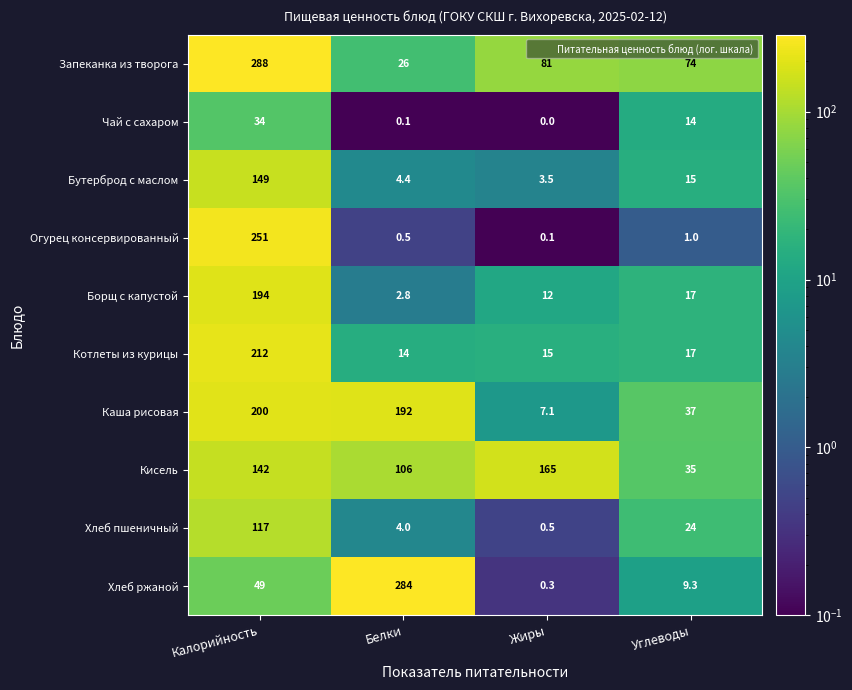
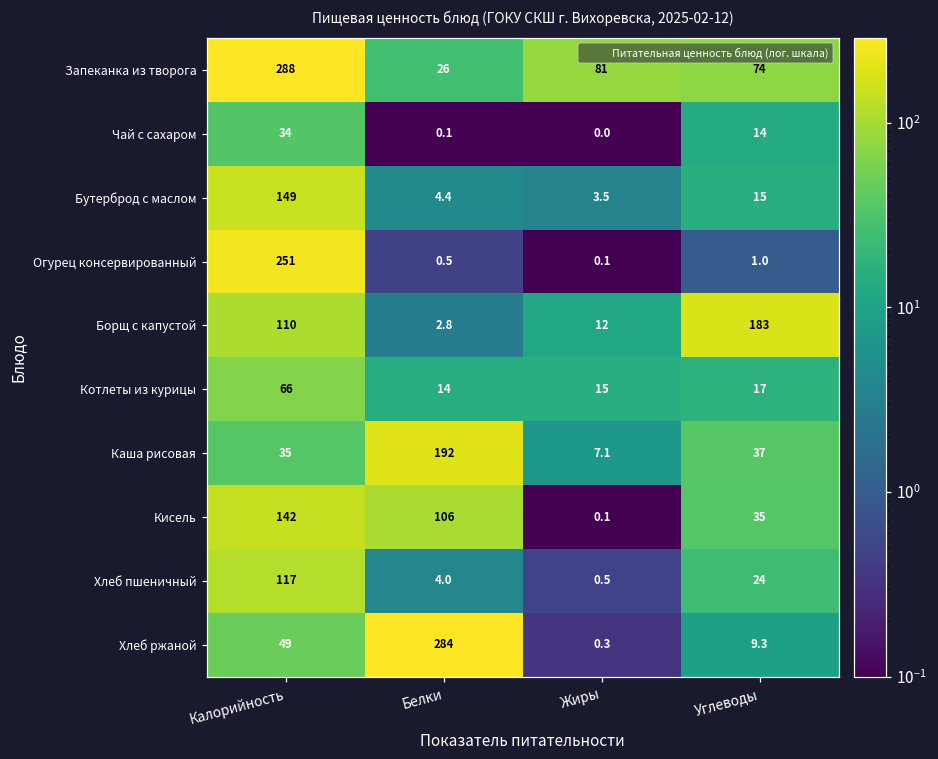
  {
    "Запеканка из творога": {
      "Калорийность": 288,
      "Белки": 26,
      "Жиры": 81,
      "Углеводы": 74
    },
    "Чай с сахаром": {
      "Калорийность": 34,
      "Белки": 0.1,
      "Жиры": 0.0,
      "Углеводы": 14
    },
    "Бутерброд с маслом": {
      "Калорийность": 149,
      "Белки": 4.4,
      "Жиры": 3.5,
      "Углеводы": 15
    },
    "Огурец консервированный": {
      "Калорийность": 251,
      "Белки": 0.5,
      "Жиры": 0.1,
      "Углеводы": 1.0
    },
    "Борщ с капустой": {
-     "Калорийность": 194,
+     "Калорийность": 110,
      "Белки": 2.8,
      "Жиры": 12,
-     "Углеводы": 17
+     "Углеводы": 183
    },
    "Котлеты из курицы": {
-     "Калорийность": 212,
+     "Калорийность": 66,
      "Белки": 14,
      "Жиры": 15,
      "Углеводы": 17
    },
    "Каша рисовая": {
-     "Калорийность": 200,
+     "Калорийность": 35,
      "Белки": 192,
      "Жиры": 7.1,
      "Углеводы": 37
    },
    "Кисель": {
      "Калорийность": 142,
      "Белки": 106,
-     "Жиры": 165,
+     "Жиры": 0.1,
      "Углеводы": 35
    },
    "Хлеб пшеничный": {
      "Калорийность": 117,
      "Белки": 4.0,
      "Жиры": 0.5,
      "Углеводы": 24
    },
    "Хлеб ржаной": {
      "Калорийность": 49,
      "Белки": 284,
      "Жиры": 0.3,
      "Углеводы": 9.3
    }
  }
